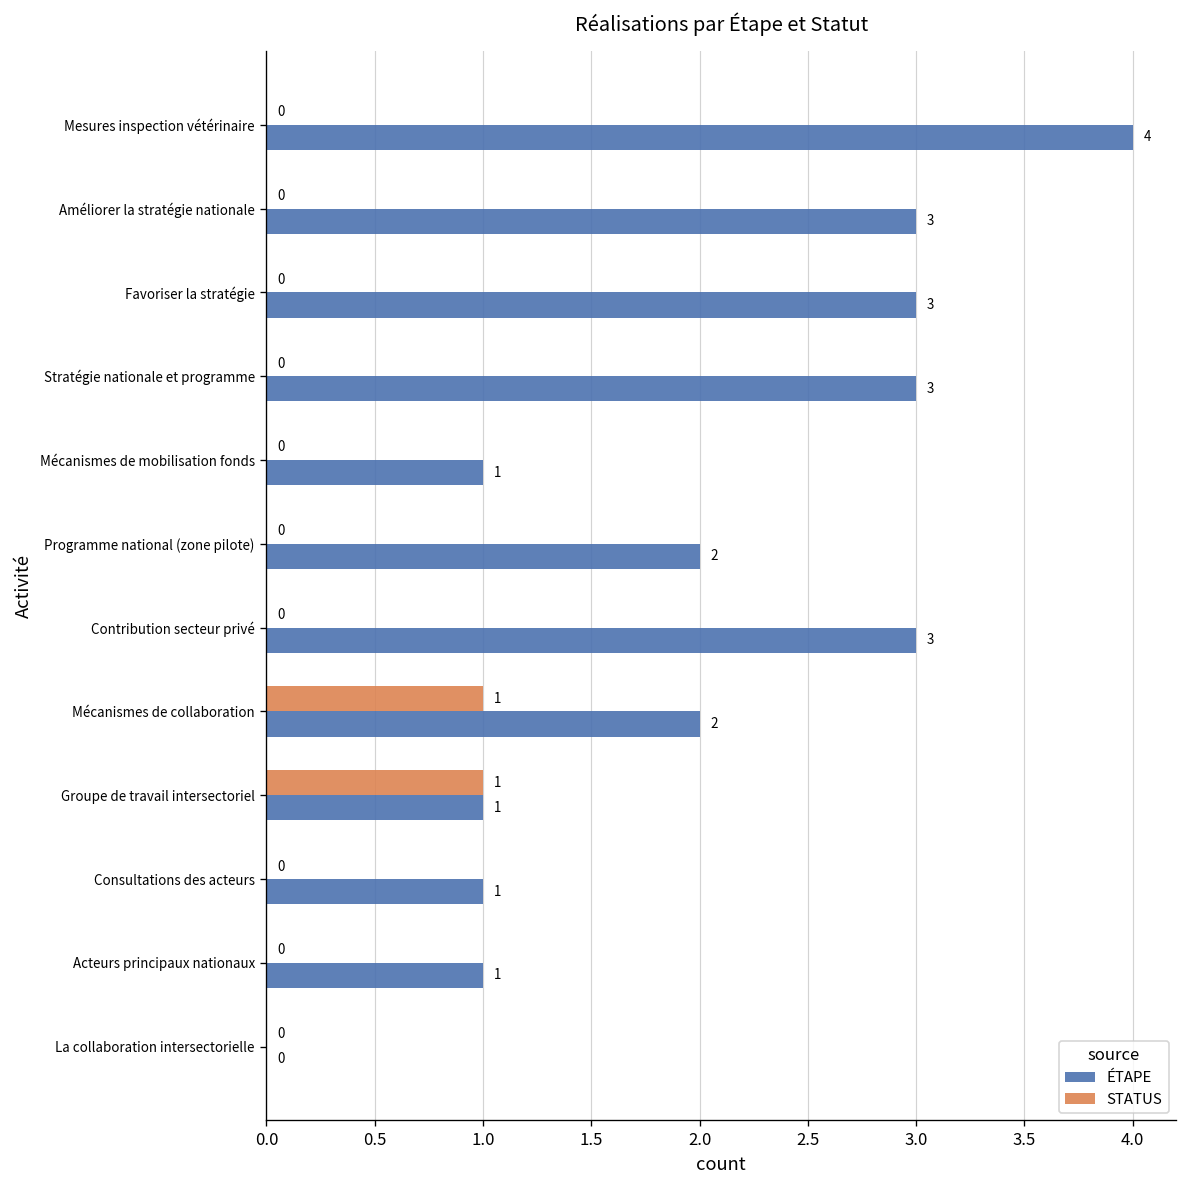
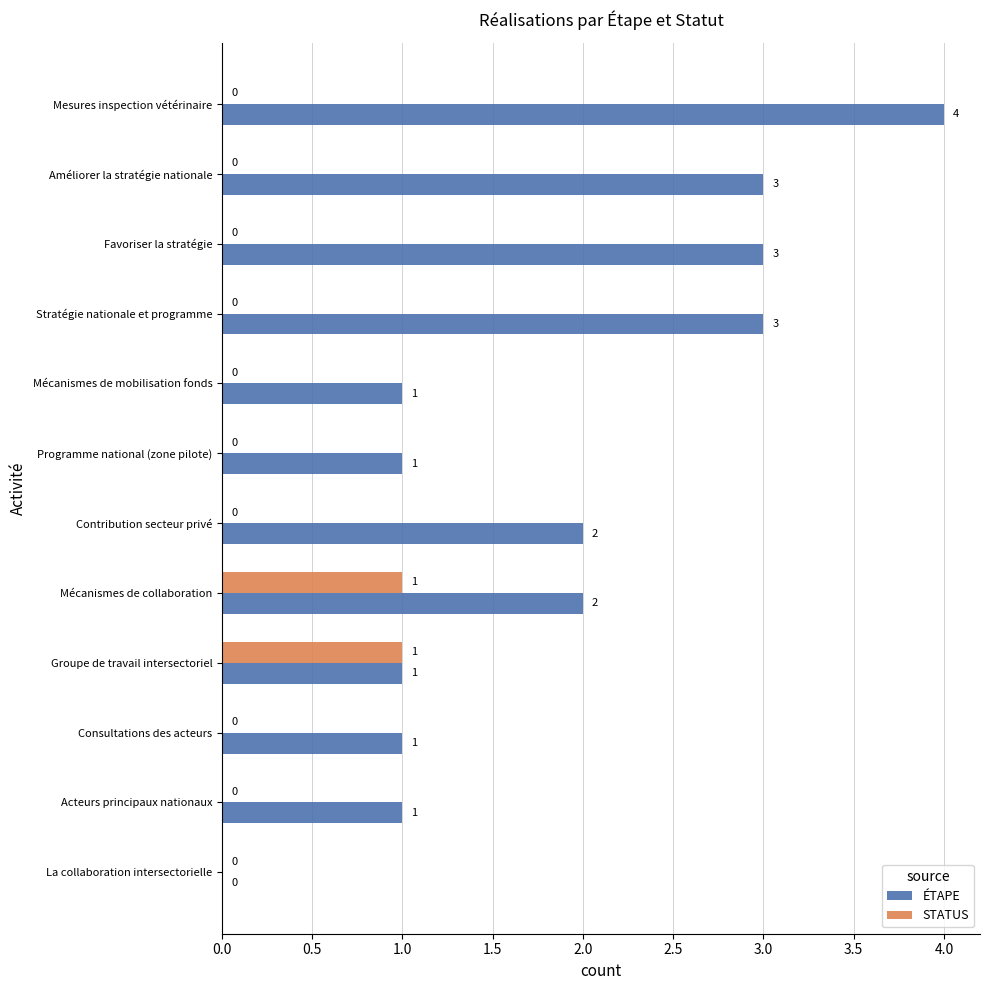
  {
    "ÉTAPE": {
      "Mesures inspection vétérinaire": 4,
      "Améliorer la stratégie nationale": 3,
      "Favoriser la stratégie": 3,
      "Stratégie nationale et programme": 3,
      "Mécanismes de mobilisation fonds": 1,
-     "Programme national (zone pilote)": 2,
-     "Contribution secteur privé": 3,
+     "Programme national (zone pilote)": 1,
+     "Contribution secteur privé": 2,
      "Mécanismes de collaboration": 2,
      "Groupe de travail intersectoriel": 1,
      "Consultations des acteurs": 1,
      "Acteurs principaux nationaux": 1,
      "La collaboration intersectorielle": 0
    },
    "STATUS": {
      "Mesures inspection vétérinaire": 0,
      "Améliorer la stratégie nationale": 0,
      "Favoriser la stratégie": 0,
      "Stratégie nationale et programme": 0,
      "Mécanismes de mobilisation fonds": 0,
      "Programme national (zone pilote)": 0,
      "Contribution secteur privé": 0,
      "Mécanismes de collaboration": 1,
      "Groupe de travail intersectoriel": 1,
      "Consultations des acteurs": 0,
      "Acteurs principaux nationaux": 0,
      "La collaboration intersectorielle": 0
    }
  }
